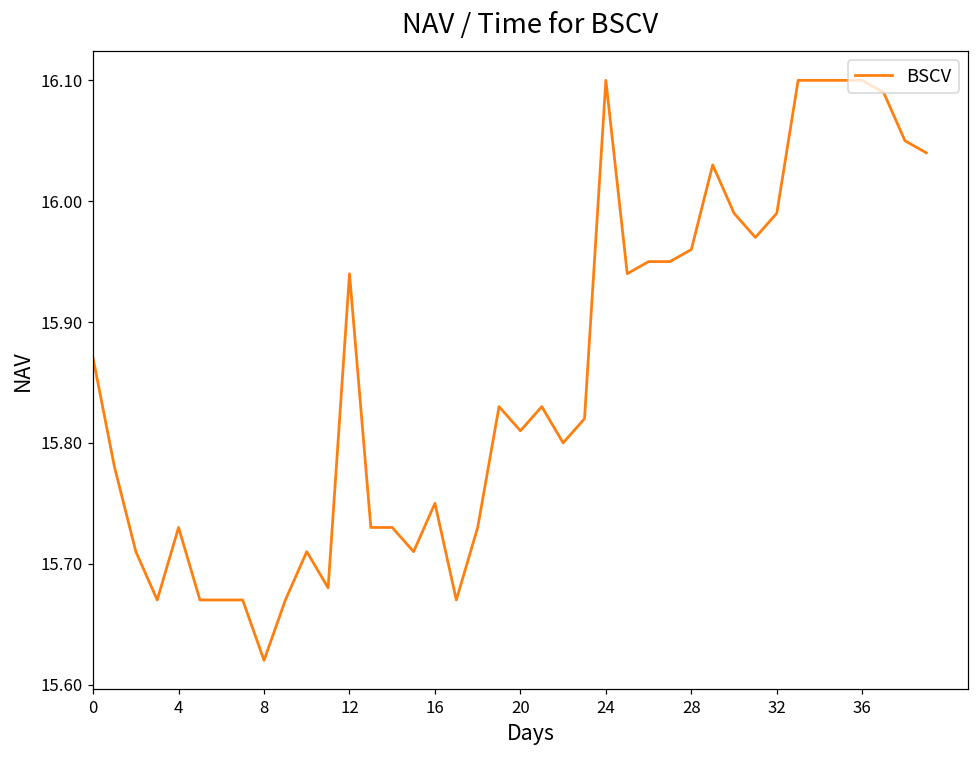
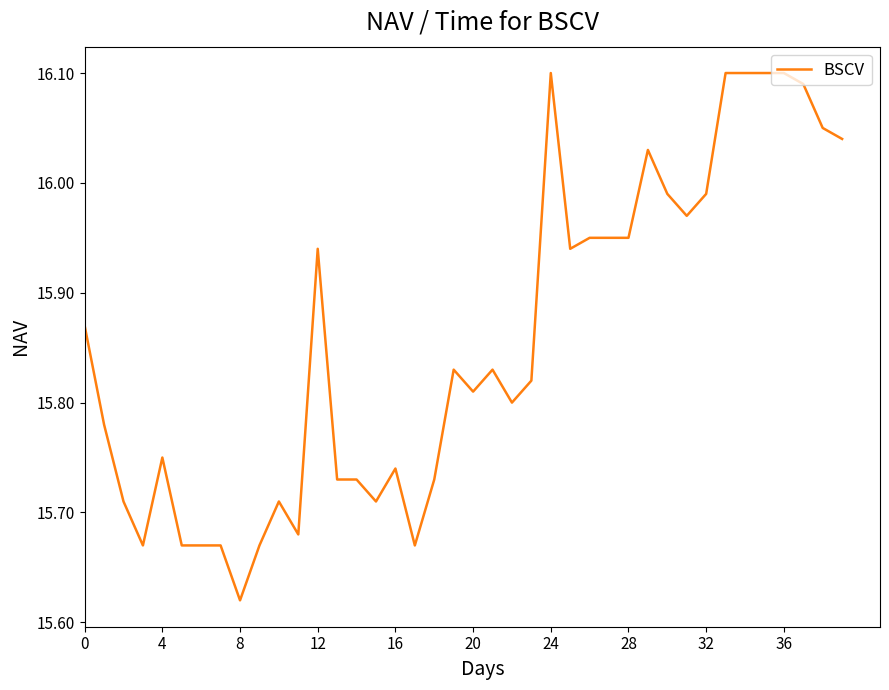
  {
    "0": 15.87,
-   "4": 15.73,
+   "4": 15.75,
    "8": 15.62,
    "12": 15.94,
-   "16": 15.75,
+   "16": 15.74,
    "20": 15.81,
    "24": 16.10,
-   "28": 15.96,
+   "28": 15.95,
    "32": 15.99
  }
